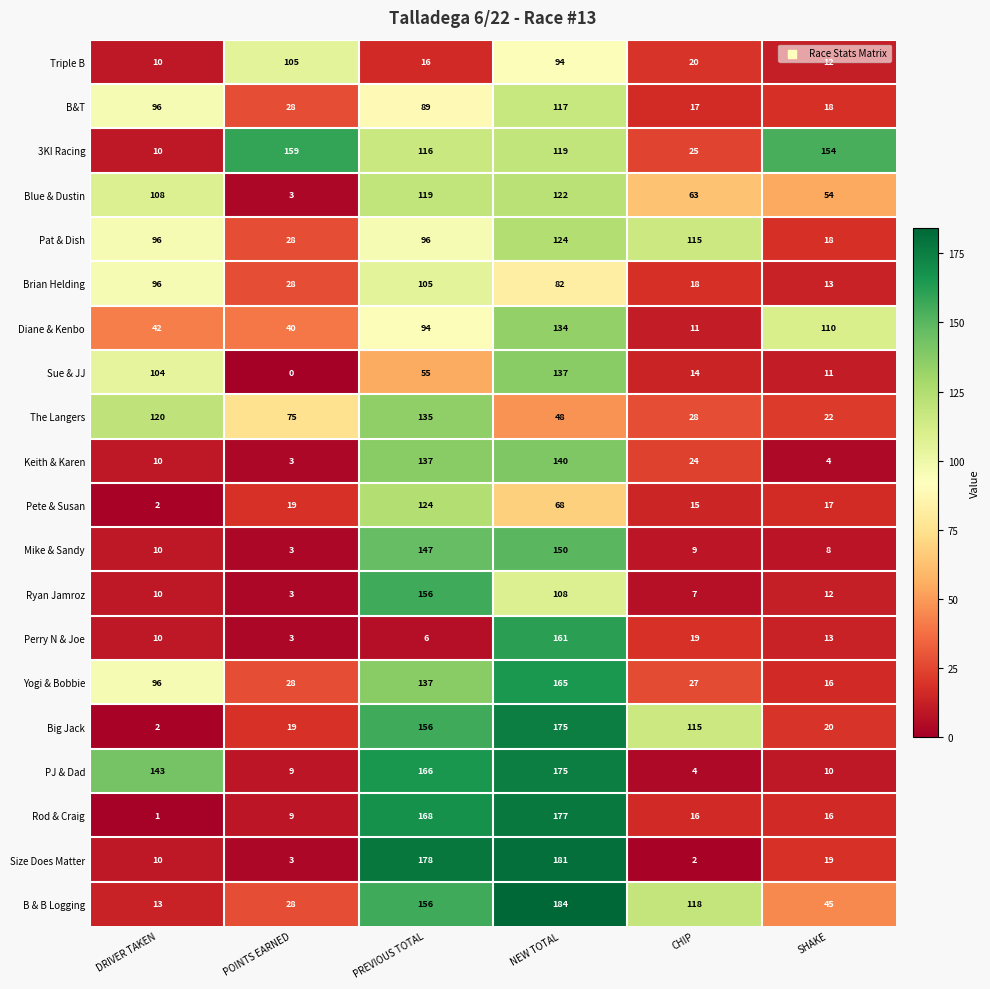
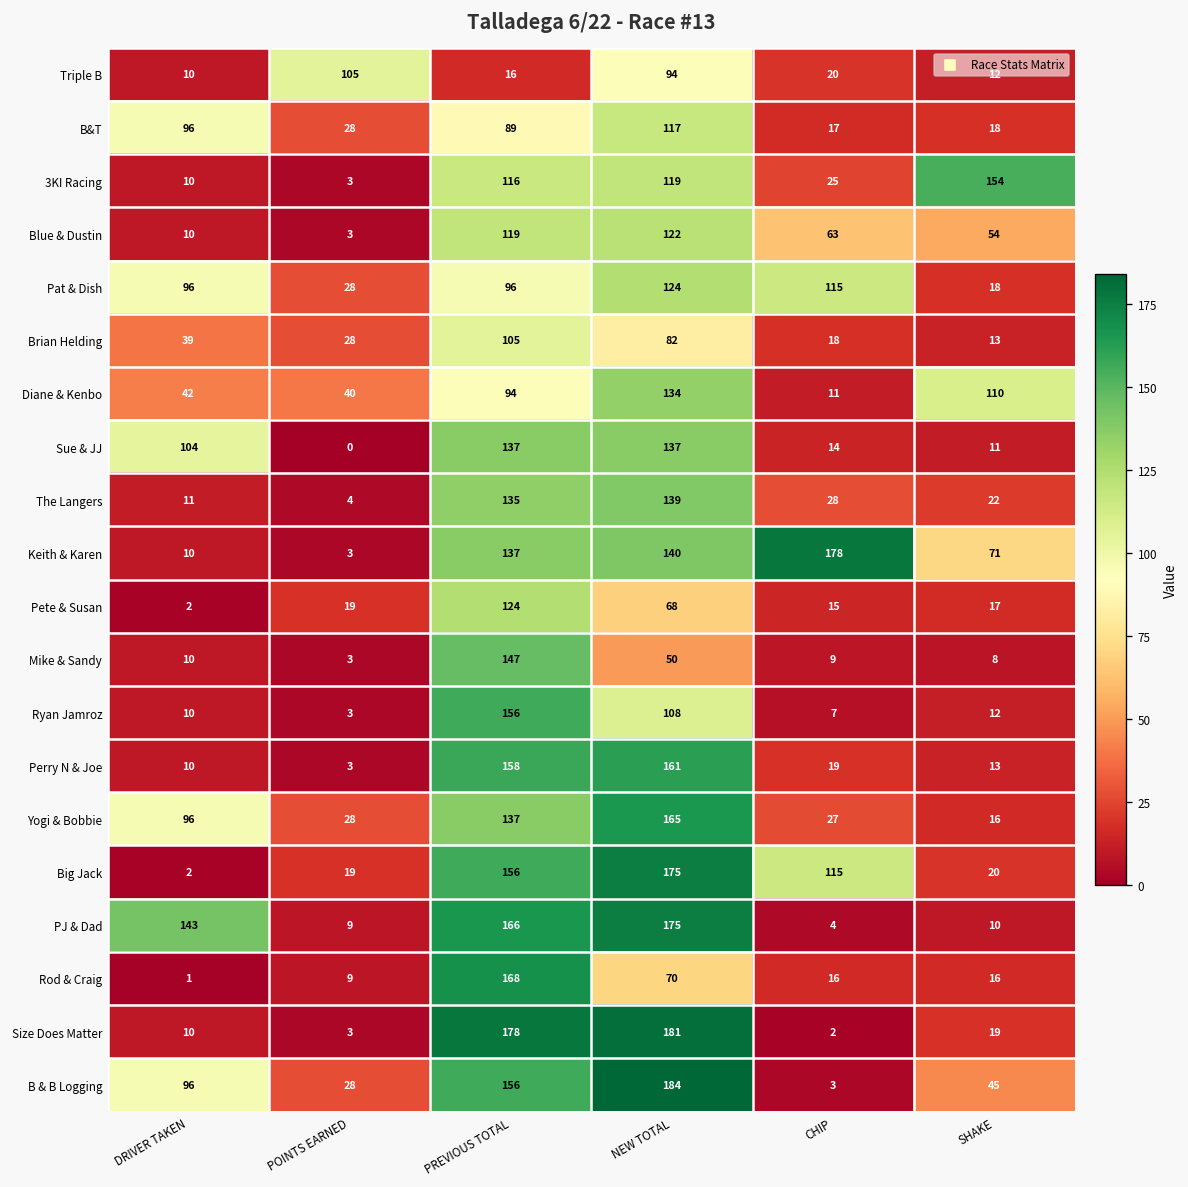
  {
    "Triple B": {
      "DRIVER TAKEN": 10,
      "POINTS EARNED": 105,
      "PREVIOUS TOTAL": 16,
      "NEW TOTAL": 94,
      "CHIP": 20
    },
    "B&T": {
      "DRIVER TAKEN": 96,
      "POINTS EARNED": 28,
      "PREVIOUS TOTAL": 89,
      "NEW TOTAL": 117,
      "CHIP": 17,
      "SHAKE": 18
    },
    "3KI Racing": {
      "DRIVER TAKEN": 10,
-     "POINTS EARNED": 159,
+     "POINTS EARNED": 3,
      "PREVIOUS TOTAL": 116,
      "NEW TOTAL": 119,
      "CHIP": 25,
      "SHAKE": 154
    },
    "Blue & Dustin": {
-     "DRIVER TAKEN": 108,
+     "DRIVER TAKEN": 10,
      "POINTS EARNED": 3,
      "PREVIOUS TOTAL": 119,
      "NEW TOTAL": 122,
      "CHIP": 63,
      "SHAKE": 54
    },
    "Pat & Dish": {
      "DRIVER TAKEN": 96,
      "POINTS EARNED": 28,
      "PREVIOUS TOTAL": 96,
      "NEW TOTAL": 124,
      "CHIP": 115,
      "SHAKE": 18
    },
    "Brian Helding": {
-     "DRIVER TAKEN": 96,
+     "DRIVER TAKEN": 39,
      "POINTS EARNED": 28,
      "PREVIOUS TOTAL": 105,
      "NEW TOTAL": 82,
      "CHIP": 18,
      "SHAKE": 13
    },
    "Diane & Kenbo": {
      "DRIVER TAKEN": 42,
      "POINTS EARNED": 40,
      "PREVIOUS TOTAL": 94,
      "NEW TOTAL": 134,
      "CHIP": 11,
      "SHAKE": 110
    },
    "Sue & JJ": {
      "DRIVER TAKEN": 104,
      "POINTS EARNED": 0,
-     "PREVIOUS TOTAL": 55,
+     "PREVIOUS TOTAL": 137,
      "NEW TOTAL": 137,
      "CHIP": 14,
      "SHAKE": 11
    },
    "The Langers": {
-     "DRIVER TAKEN": 120,
-     "POINTS EARNED": 75,
+     "DRIVER TAKEN": 11,
+     "POINTS EARNED": 4,
      "PREVIOUS TOTAL": 135,
-     "NEW TOTAL": 48,
+     "NEW TOTAL": 139,
      "CHIP": 28,
      "SHAKE": 22
    },
    "Keith & Karen": {
      "DRIVER TAKEN": 10,
      "POINTS EARNED": 3,
      "PREVIOUS TOTAL": 137,
      "NEW TOTAL": 140,
-     "CHIP": 24,
-     "SHAKE": 4
+     "CHIP": 178,
+     "SHAKE": 71
    },
    "Pete & Susan": {
      "DRIVER TAKEN": 2,
      "POINTS EARNED": 19,
      "PREVIOUS TOTAL": 124,
      "NEW TOTAL": 68,
      "CHIP": 15,
      "SHAKE": 17
    },
    "Mike & Sandy": {
      "DRIVER TAKEN": 10,
      "POINTS EARNED": 3,
      "PREVIOUS TOTAL": 147,
-     "NEW TOTAL": 150,
+     "NEW TOTAL": 50,
      "CHIP": 9,
      "SHAKE": 8
    },
    "Ryan Jamroz": {
      "DRIVER TAKEN": 10,
      "POINTS EARNED": 3,
      "PREVIOUS TOTAL": 156,
      "NEW TOTAL": 108,
      "CHIP": 7,
      "SHAKE": 12
    },
    "Perry N & Joe": {
      "DRIVER TAKEN": 10,
      "POINTS EARNED": 3,
-     "PREVIOUS TOTAL": 6,
+     "PREVIOUS TOTAL": 158,
      "NEW TOTAL": 161,
      "CHIP": 19,
      "SHAKE": 13
    },
    "Yogi & Bobbie": {
      "DRIVER TAKEN": 96,
      "POINTS EARNED": 28,
      "PREVIOUS TOTAL": 137,
      "NEW TOTAL": 165,
      "CHIP": 27,
      "SHAKE": 16
    },
    "Big Jack": {
      "DRIVER TAKEN": 2,
      "POINTS EARNED": 19,
      "PREVIOUS TOTAL": 156,
      "NEW TOTAL": 175,
      "CHIP": 115,
      "SHAKE": 20
    },
    "PJ & Dad": {
      "DRIVER TAKEN": 143,
      "POINTS EARNED": 9,
      "PREVIOUS TOTAL": 166,
      "NEW TOTAL": 175,
      "CHIP": 4,
      "SHAKE": 10
    },
    "Rod & Craig": {
      "DRIVER TAKEN": 1,
      "POINTS EARNED": 9,
      "PREVIOUS TOTAL": 168,
-     "NEW TOTAL": 177,
+     "NEW TOTAL": 70,
      "CHIP": 16,
      "SHAKE": 16
    },
    "Size Does Matter": {
      "DRIVER TAKEN": 10,
      "POINTS EARNED": 3,
      "PREVIOUS TOTAL": 178,
      "NEW TOTAL": 181,
      "CHIP": 2,
      "SHAKE": 19
    },
    "B & B Logging": {
-     "DRIVER TAKEN": 13,
+     "DRIVER TAKEN": 96,
      "POINTS EARNED": 28,
      "PREVIOUS TOTAL": 156,
      "NEW TOTAL": 184,
-     "CHIP": 118,
+     "CHIP": 3,
      "SHAKE": 45
    }
  }
